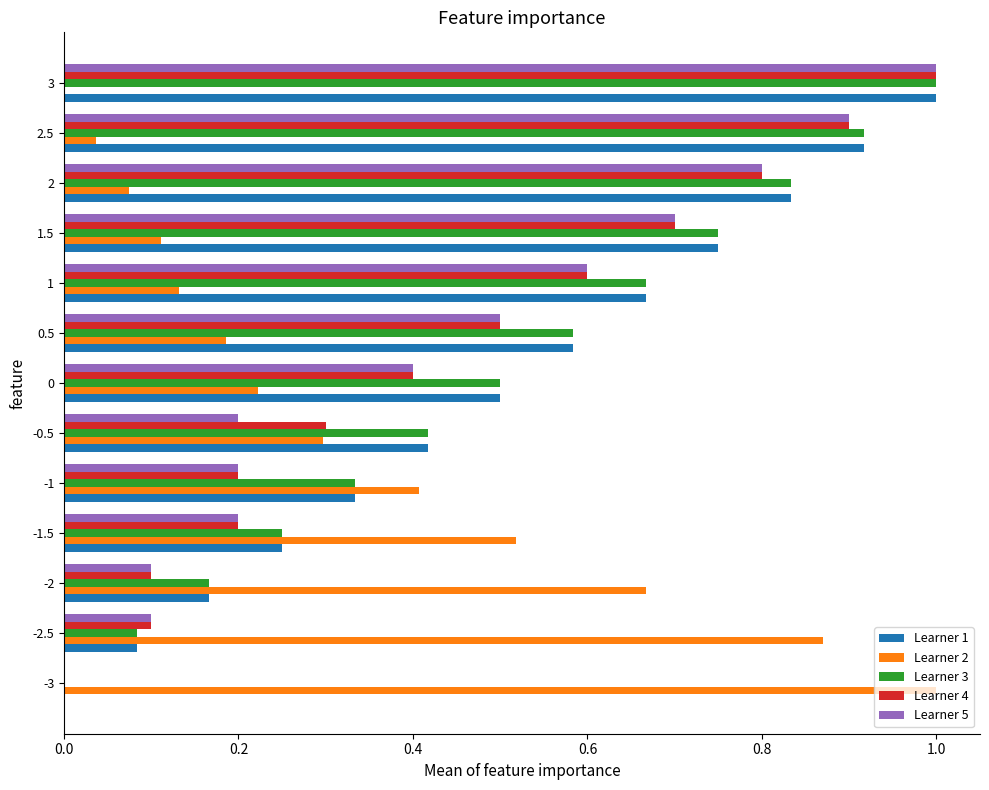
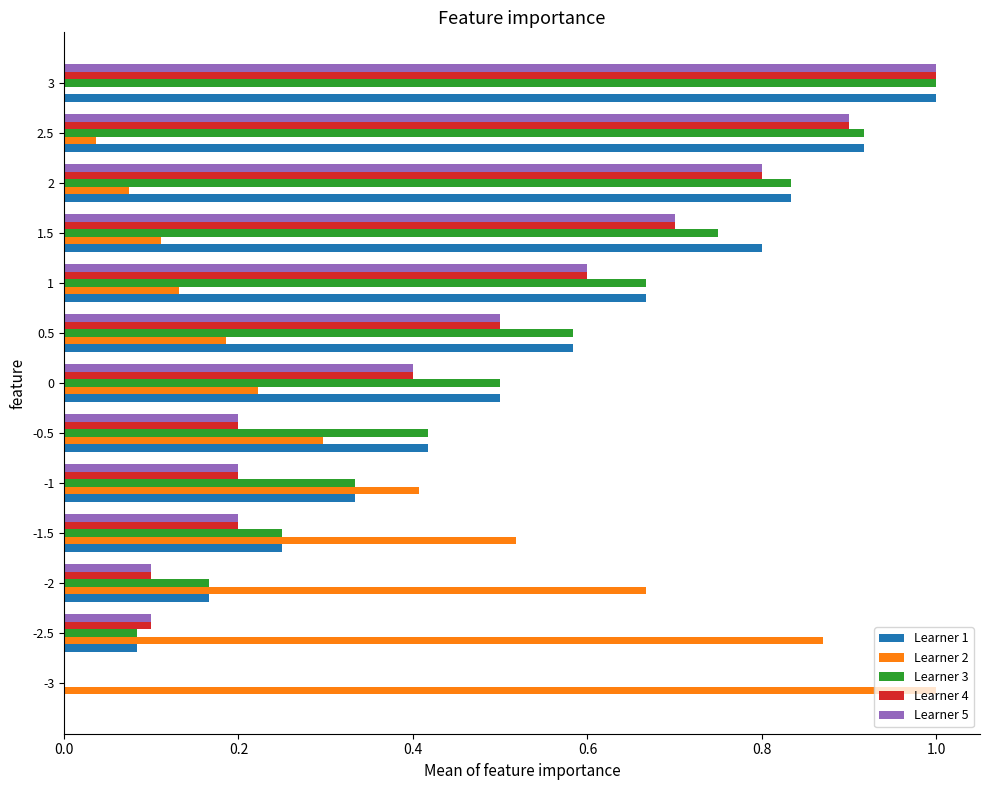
  {
    "Learner 1": {
      "3": 1.00,
      "2.5": 0.92,
      "2": 0.83,
-     "1.5": 0.75,
+     "1.5": 0.80,
      "1": 0.67,
      "0.5": 0.58,
      "0": 0.50,
      "-0.5": 0.42,
      "-1": 0.33,
      "-1.5": 0.25,
      "-2": 0.17,
      "-2.5": 0.08,
      "-3": 0.00
    },
    "Learner 2": {
      "3": 0.00,
      "2.5": 0.04,
      "2": 0.07,
      "1.5": 0.11,
      "1": 0.13,
      "0.5": 0.19,
      "0": 0.22,
      "-0.5": 0.30,
      "-1": 0.41,
      "-1.5": 0.52,
      "-2": 0.67,
      "-2.5": 0.87
    },
    "Learner 3": {
      "3": 1.00,
      "2.5": 0.92,
      "2": 0.83,
      "1.5": 0.75,
      "1": 0.67,
      "0.5": 0.58,
      "0": 0.50,
      "-0.5": 0.42,
      "-1": 0.33,
      "-1.5": 0.25,
      "-2": 0.17,
      "-2.5": 0.08,
      "-3": 0.00
    },
    "Learner 4": {
      "3": 1.00,
      "2.5": 0.90,
      "2": 0.80,
      "1.5": 0.70,
      "1": 0.60,
      "0.5": 0.50,
      "0": 0.40,
-     "-0.5": 0.30,
+     "-0.5": 0.20,
      "-1": 0.20,
      "-1.5": 0.20,
      "-2": 0.10,
      "-2.5": 0.10,
      "-3": 0.00
    },
    "Learner 5": {
      "3": 1.00,
      "2.5": 0.90,
      "2": 0.80,
      "1.5": 0.70,
      "1": 0.60,
      "0.5": 0.50,
      "0": 0.40,
      "-0.5": 0.20,
      "-1": 0.20,
      "-1.5": 0.20,
      "-2": 0.10,
      "-2.5": 0.10,
      "-3": 0.00
    }
  }
